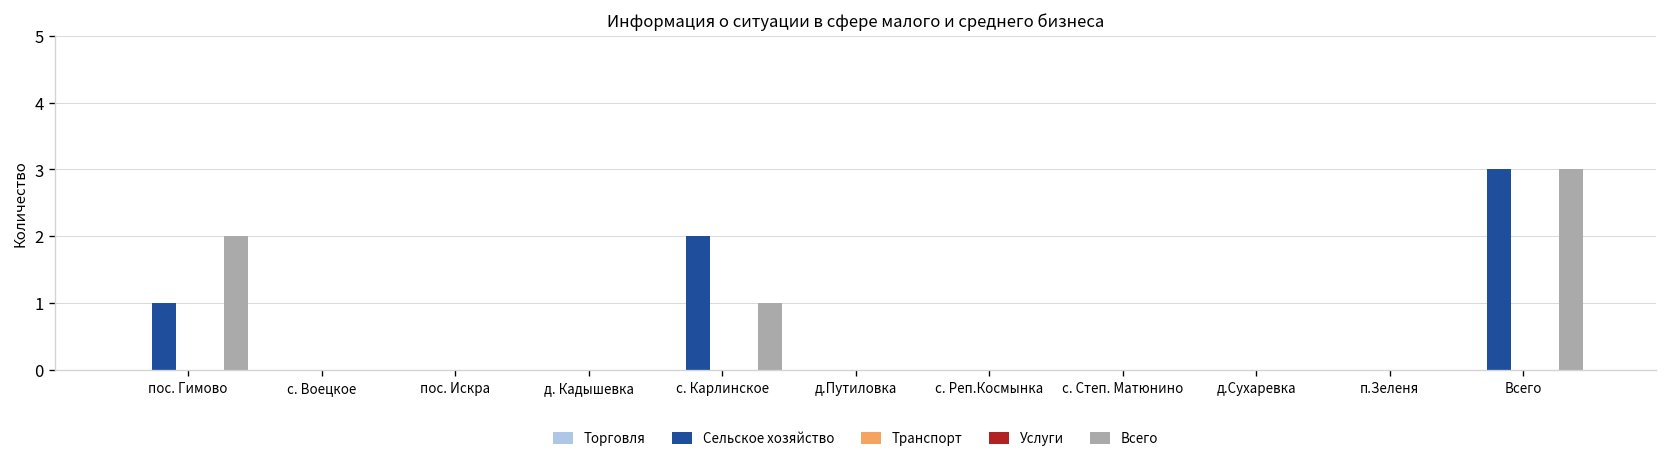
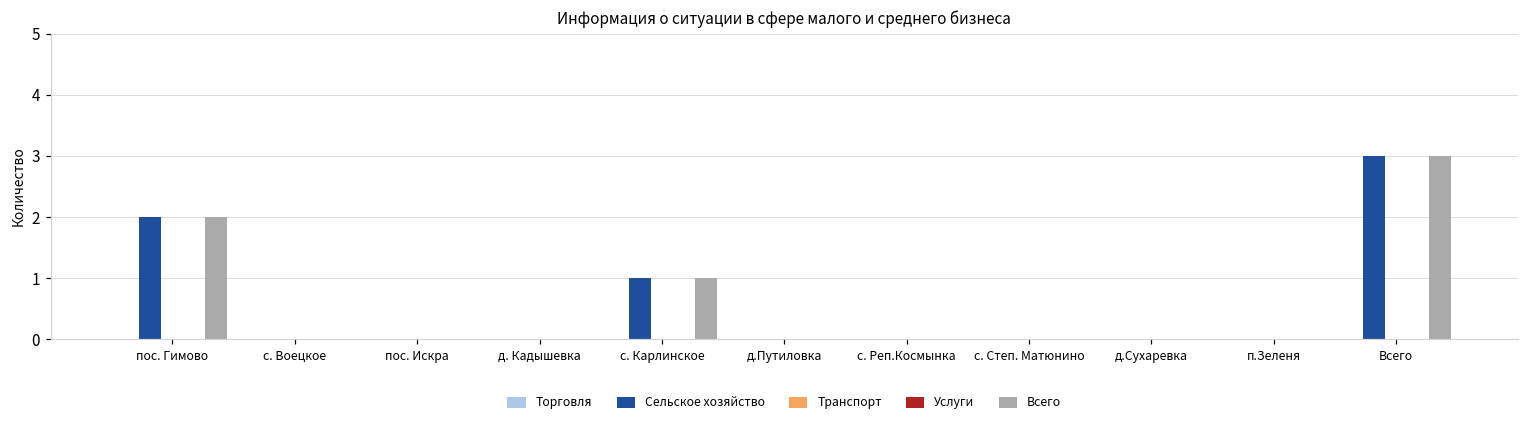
  {
    "Торговля": {
      "пос. Гимово": 0,
      "с. Воецкое": 0,
      "пос. Искра": 0,
      "д. Кадышевка": 0,
      "с. Карлинское": 0,
      "д.Путиловка": 0,
      "с. Реп.Космынка": 0,
      "с. Степ. Матюнино": 0,
      "д.Сухаревка": 0,
      "п.Зеленя": 0,
      "Всего": 0
    },
    "Сельское хозяйство": {
-     "пос. Гимово": 1,
+     "пос. Гимово": 2,
      "с. Воецкое": 0,
      "пос. Искра": 0,
      "д. Кадышевка": 0,
-     "с. Карлинское": 2,
+     "с. Карлинское": 1,
      "д.Путиловка": 0,
      "с. Реп.Космынка": 0,
      "с. Степ. Матюнино": 0,
      "д.Сухаревка": 0,
      "п.Зеленя": 0,
      "Всего": 3
    },
    "Транспорт": {
      "пос. Гимово": 0,
      "с. Воецкое": 0,
      "пос. Искра": 0,
      "д. Кадышевка": 0,
      "с. Карлинское": 0,
      "д.Путиловка": 0,
      "с. Реп.Космынка": 0,
      "с. Степ. Матюнино": 0,
      "д.Сухаревка": 0,
      "п.Зеленя": 0,
      "Всего": 0
    },
    "Услуги": {
      "пос. Гимово": 0,
      "с. Воецкое": 0,
      "пос. Искра": 0,
      "д. Кадышевка": 0,
      "с. Карлинское": 0,
      "д.Путиловка": 0,
      "с. Реп.Космынка": 0,
      "с. Степ. Матюнино": 0,
      "д.Сухаревка": 0,
      "п.Зеленя": 0,
      "Всего": 0
    },
    "Всего": {
      "пос. Гимово": 2,
      "с. Воецкое": 0,
      "пос. Искра": 0,
      "д. Кадышевка": 0,
      "с. Карлинское": 1,
      "д.Путиловка": 0,
      "с. Реп.Космынка": 0,
      "с. Степ. Матюнино": 0,
      "д.Сухаревка": 0,
      "п.Зеленя": 0,
      "Всего": 3
    }
  }
